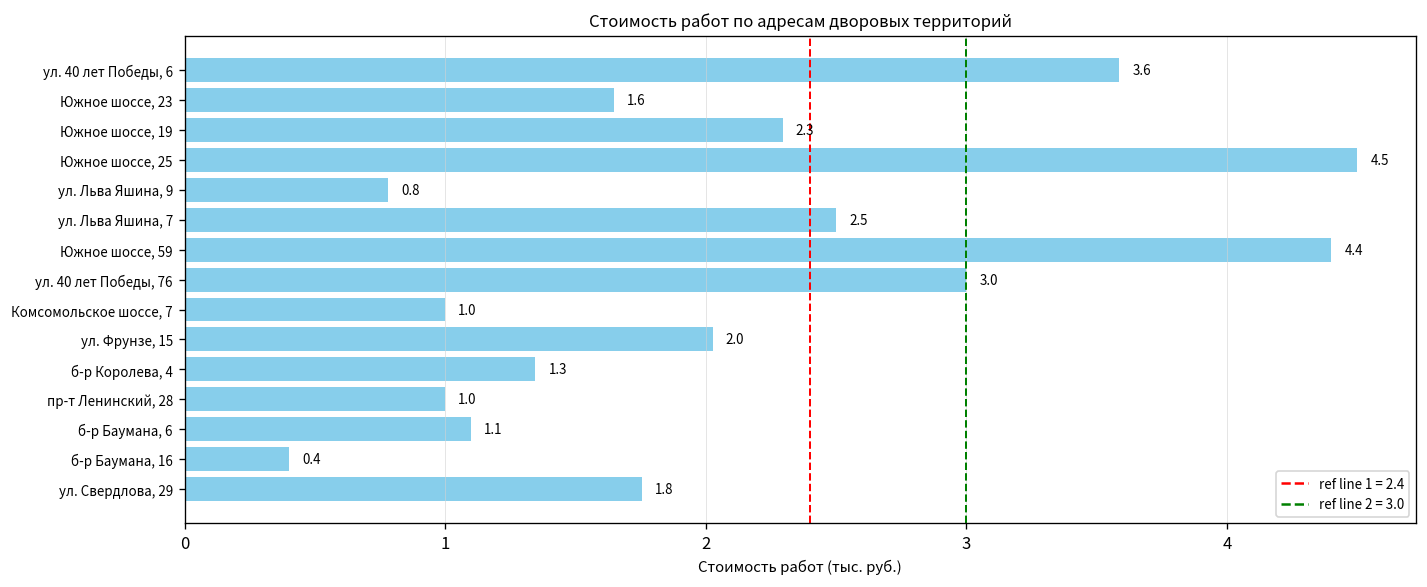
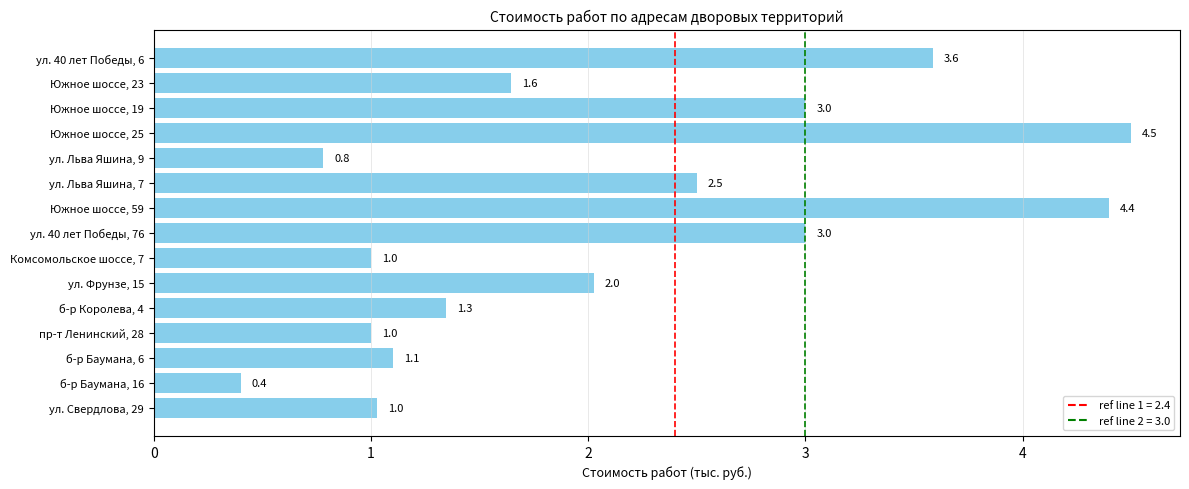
  {
    "ул. 40 лет Победы, 6": 3.6,
    "Южное шоссе, 23": 1.6,
-   "Южное шоссе, 19": 2.3,
+   "Южное шоссе, 19": 3.0,
    "Южное шоссе, 25": 4.5,
    "ул. Льва Яшина, 9": 0.8,
    "ул. Льва Яшина, 7": 2.5,
    "Южное шоссе, 59": 4.4,
    "ул. 40 лет Победы, 76": 3.0,
    "Комсомольское шоссе, 7": 1.0,
    "ул. Фрунзе, 15": 2.0,
    "б-р Королева, 4": 1.3,
    "пр-т Ленинский, 28": 1.0,
    "б-р Баумана, 6": 1.1,
    "б-р Баумана, 16": 0.4,
-   "ул. Свердлова, 29": 1.8
+   "ул. Свердлова, 29": 1.0
  }
